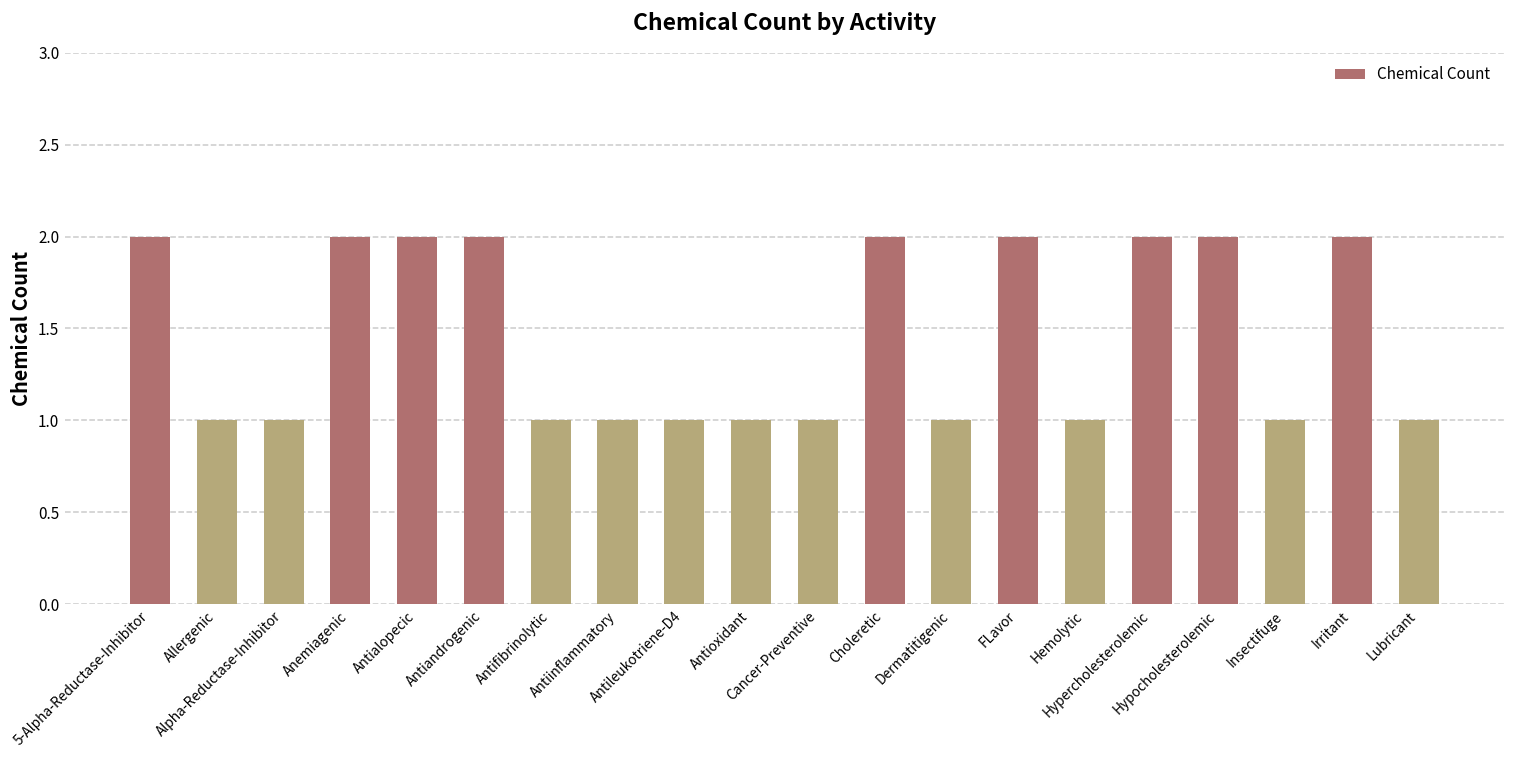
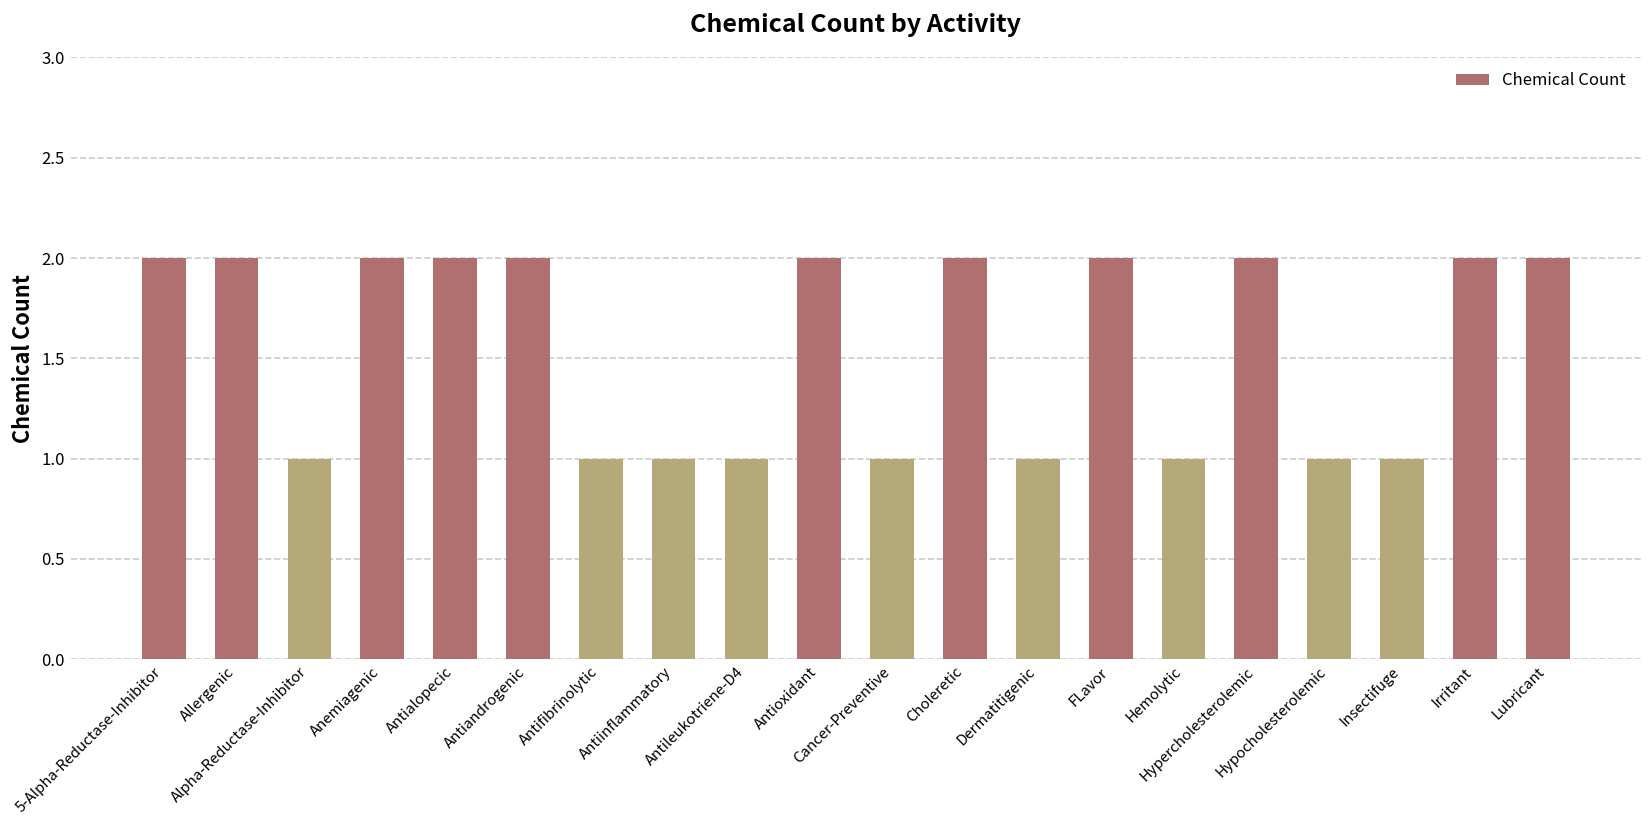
  {
    "5-Alpha-Reductase-Inhibitor": 2,
-   "Allergenic": 1,
+   "Allergenic": 2,
    "Alpha-Reductase-Inhibitor": 1,
    "Anemiagenic": 2,
    "Antialopecic": 2,
    "Antiandrogenic": 2,
    "Antifibrinolytic": 1,
    "Antiinflammatory": 1,
    "Antileukotriene-D4": 1,
-   "Antioxidant": 1,
+   "Antioxidant": 2,
    "Cancer-Preventive": 1,
    "Choleretic": 2,
    "Dermatitigenic": 1,
    "FLavor": 2,
    "Hemolytic": 1,
    "Hypercholesterolemic": 2,
-   "Hypocholesterolemic": 2,
+   "Hypocholesterolemic": 1,
    "Insectifuge": 1,
    "Irritant": 2,
-   "Lubricant": 1
+   "Lubricant": 2
  }
